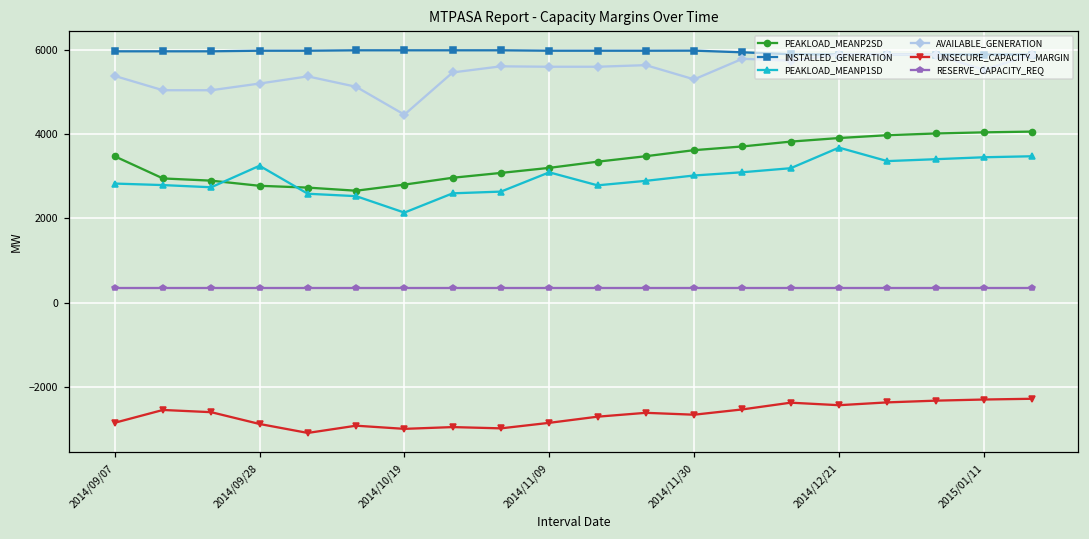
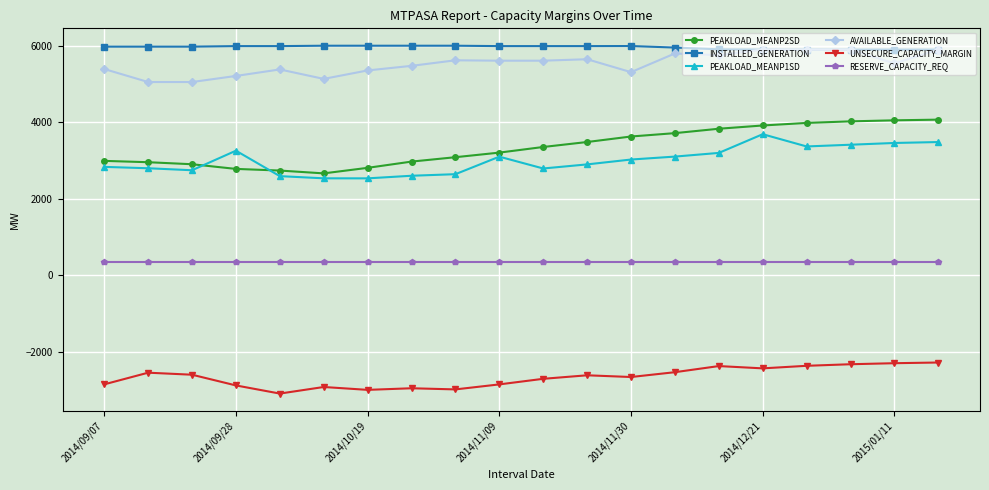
  {
    "PEAKLOAD_MEANP2SD": {
-     "2014/09/07": 3500,
+     "2014/09/07": 3000,
      "2014/09/28": 2800,
      "2014/10/19": 2800,
      "2014/11/09": 3200,
      "2014/11/30": 3600,
      "2014/12/21": 3900,
      "2015/01/11": 4000
    },
    "INSTALLED_GENERATION": {
      "2014/09/07": 6000,
      "2014/09/28": 6000,
      "2014/10/19": 6000,
      "2014/11/09": 6000,
      "2014/11/30": 6000
    },
    "PEAKLOAD_MEANP1SD": {
      "2014/09/07": 2800,
      "2014/09/28": 3300,
-     "2014/10/19": 2100,
+     "2014/10/19": 2500,
      "2014/11/09": 3100,
      "2014/11/30": 3000,
      "2014/12/21": 3700,
      "2015/01/11": 3500
    },
    "AVAILABLE_GENERATION": {
      "2014/09/07": 5400,
      "2014/09/28": 5200,
-     "2014/10/19": 4500,
+     "2014/10/19": 5400,
      "2014/11/09": 5600,
      "2014/11/30": 5300
    },
    "UNSECURE_CAPACITY_MARGIN": {
      "2014/09/07": -2900,
      "2014/09/28": -2900,
      "2014/10/19": -3000,
      "2014/11/09": -2900,
      "2014/11/30": -2700,
      "2014/12/21": -2400,
      "2015/01/11": -2300
    },
    "RESERVE_CAPACITY_REQ": {
      "2014/09/07": 300,
      "2014/09/28": 300,
      "2014/10/19": 300,
      "2014/11/09": 300,
      "2014/11/30": 300,
      "2014/12/21": 300,
      "2015/01/11": 300
    }
  }
